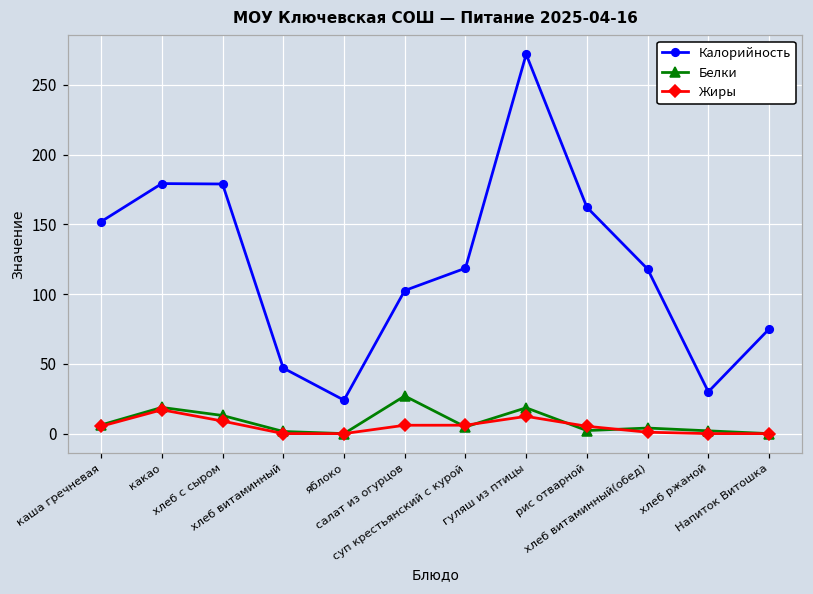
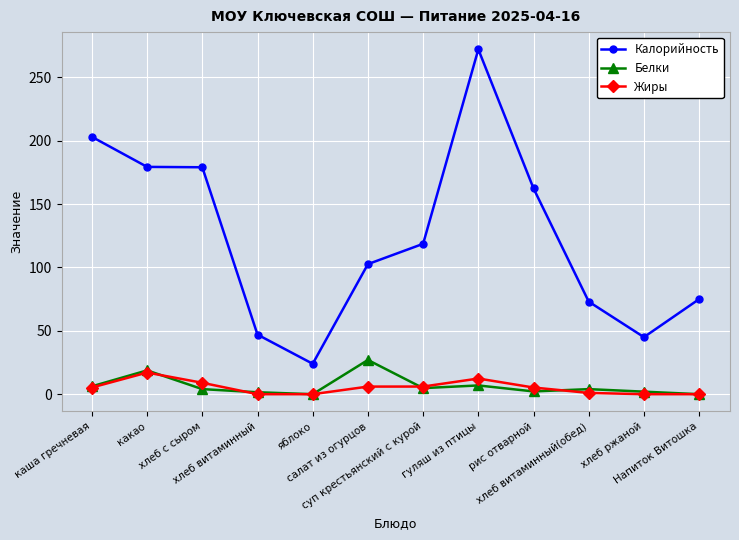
  {
    "Калорийность": {
-     "каша гречневая": 152,
+     "каша гречневая": 203,
      "какао": 179,
      "хлеб с сыром": 179,
      "хлеб витаминный": 47,
      "яблоко": 24,
      "салат из огурцов": 103,
      "суп крестьянский с курой": 119,
      "гуляш из птицы": 272,
      "рис отварной": 162,
-     "хлеб витаминный(обед)": 118,
-     "хлеб ржаной": 30,
+     "хлеб витаминный(обед)": 73,
+     "хлеб ржаной": 45,
      "Напиток Витошка": 75
    },
    "Белки": {
-     "хлеб с сыром": 13,
+     "хлеб с сыром": 4,
      "салат из огурцов": 27,
-     "гуляш из птицы": 19,
+     "гуляш из птицы": 7,
      "рис отварной": 2,
      "хлеб витаминный(обед)": 4
    },
    "Жиры": {
      "хлеб с сыром": 9,
      "салат из огурцов": 6,
      "гуляш из птицы": 12,
      "рис отварной": 5,
      "хлеб витаминный(обед)": 1
    }
  }
